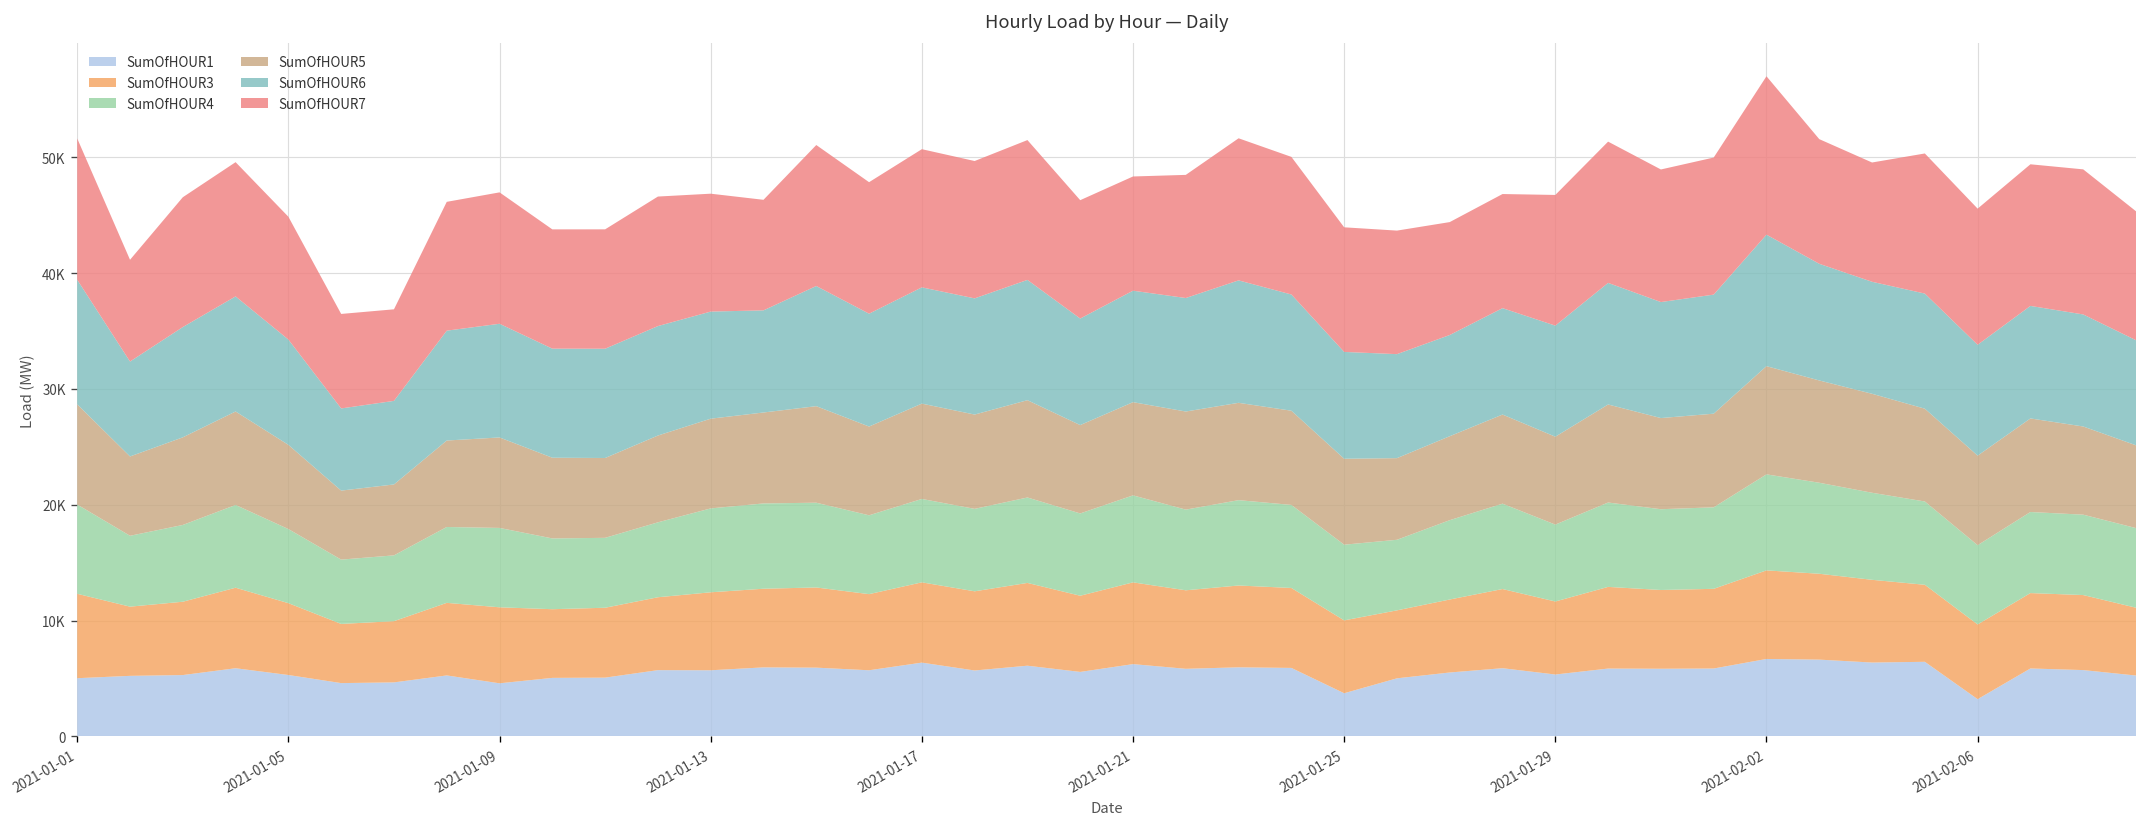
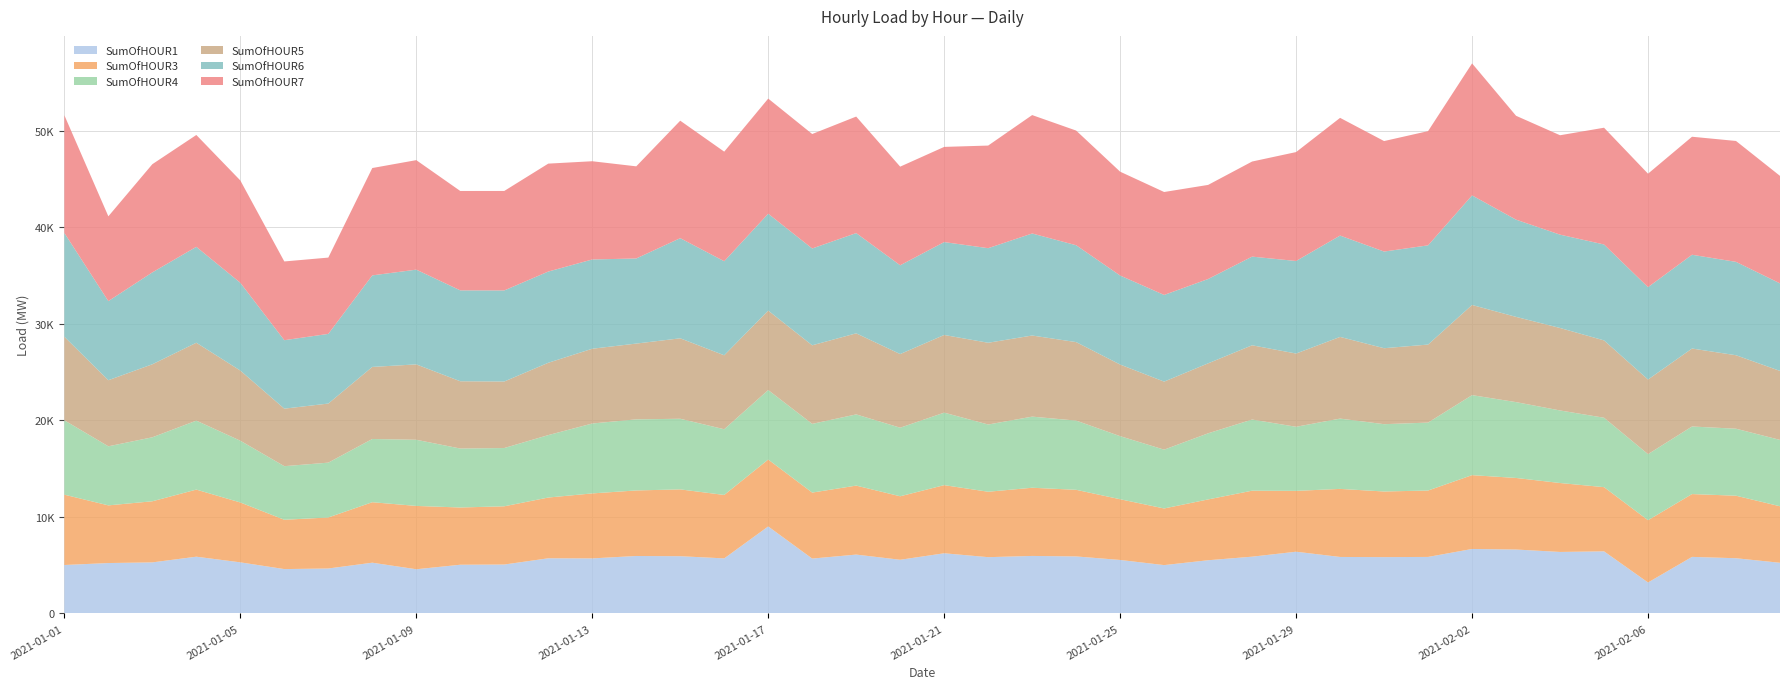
  {
    "SumOfHOUR1": {
      "2021-01-01": 5000,
      "2021-01-05": 5000,
      "2021-01-09": 5000,
      "2021-01-13": 6000,
-     "2021-01-17": 6000,
+     "2021-01-17": 9000,
      "2021-01-21": 6000,
-     "2021-01-25": 4000,
-     "2021-01-29": 5000,
+     "2021-01-25": 6000,
+     "2021-01-29": 6000,
      "2021-02-02": 7000,
      "2021-02-06": 3000
    }
  }
